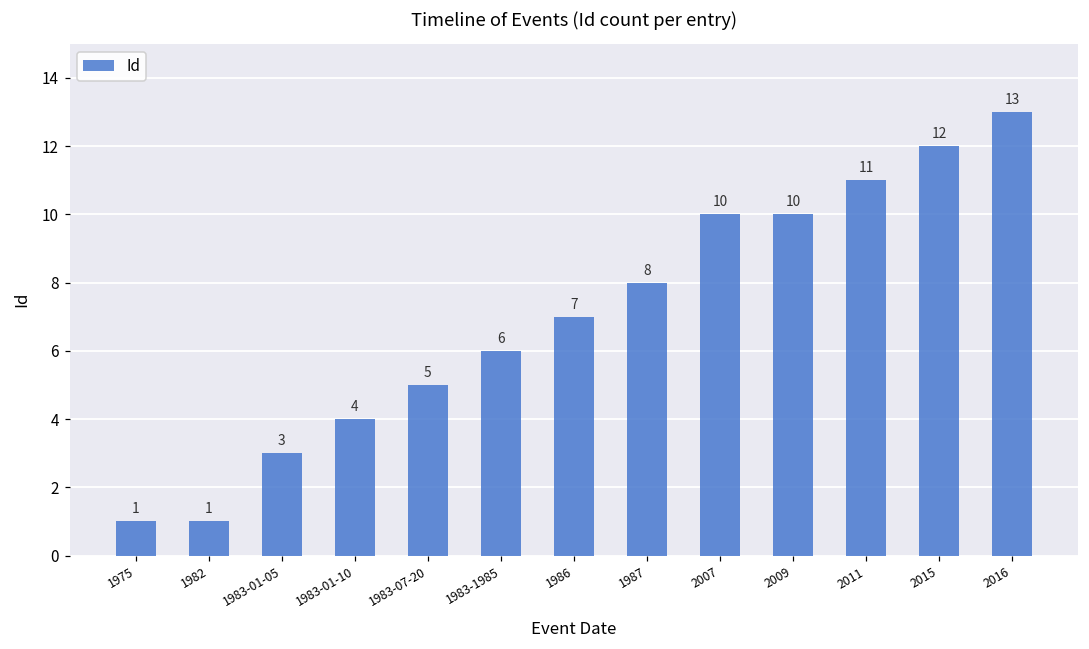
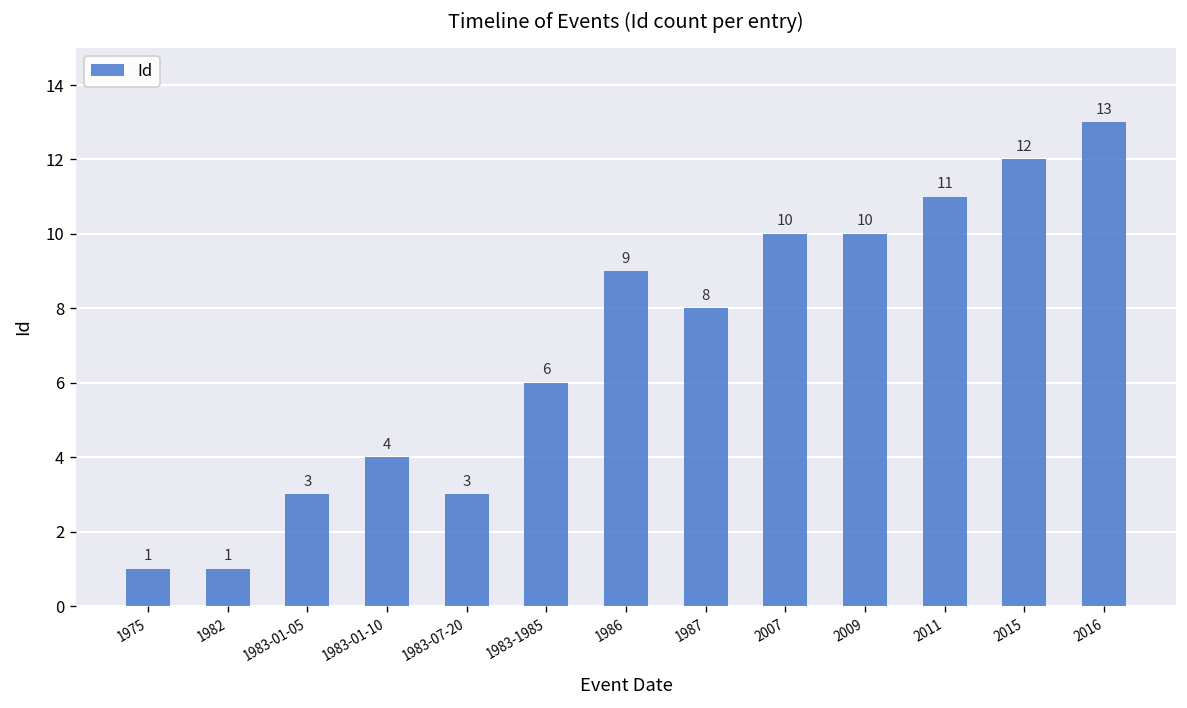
  {
    "1975": 1,
    "1982": 1,
    "1983-01-05": 3,
    "1983-01-10": 4,
-   "1983-07-20": 5,
+   "1983-07-20": 3,
    "1983-1985": 6,
-   "1986": 7,
+   "1986": 9,
    "1987": 8,
    "2007": 10,
    "2009": 10,
    "2011": 11,
    "2015": 12,
    "2016": 13
  }
